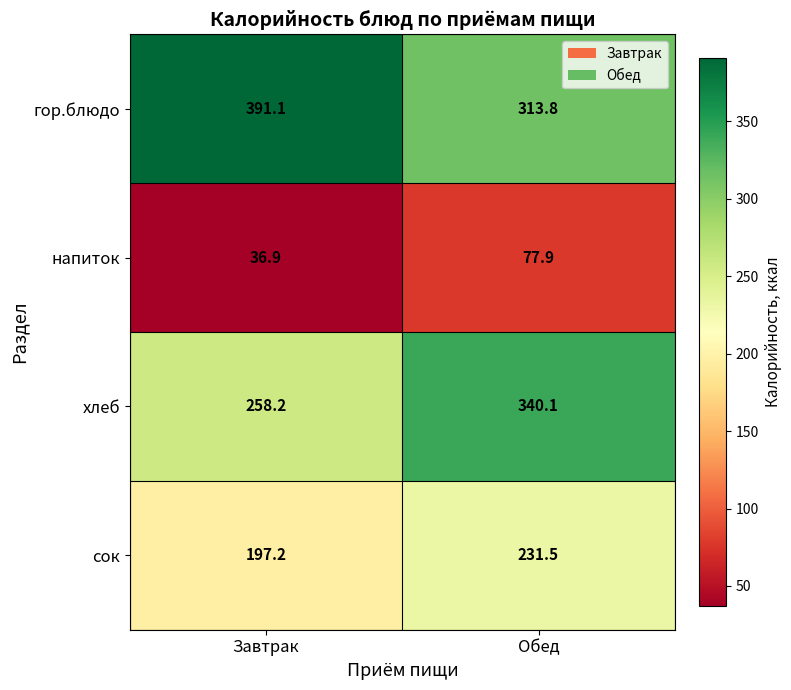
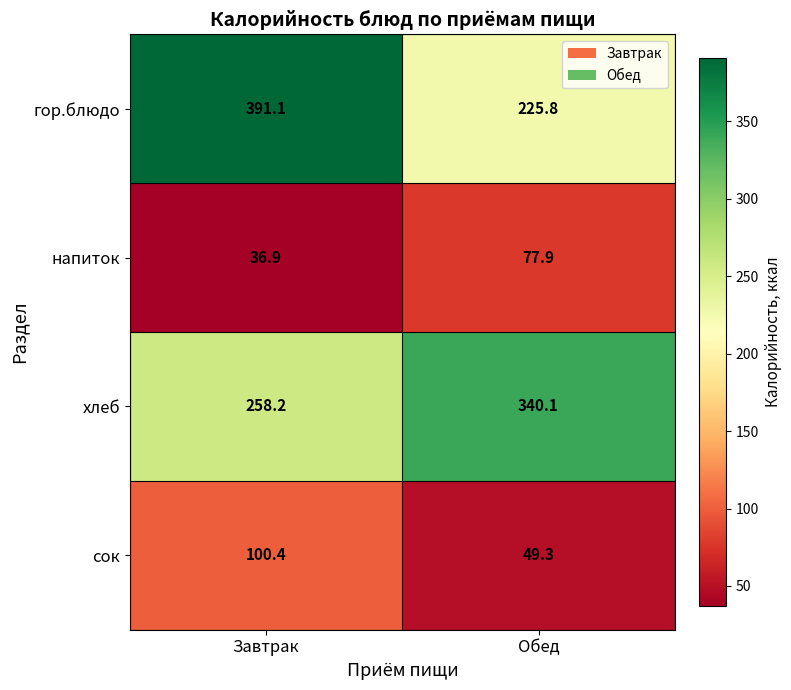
  {
    "гор.блюдо": {
      "Завтрак": 391.1,
-     "Обед": 313.8
+     "Обед": 225.8
    },
    "напиток": {
      "Завтрак": 36.9,
      "Обед": 77.9
    },
    "хлеб": {
      "Завтрак": 258.2,
      "Обед": 340.1
    },
    "сок": {
-     "Завтрак": 197.2,
-     "Обед": 231.5
+     "Завтрак": 100.4,
+     "Обед": 49.3
    }
  }
